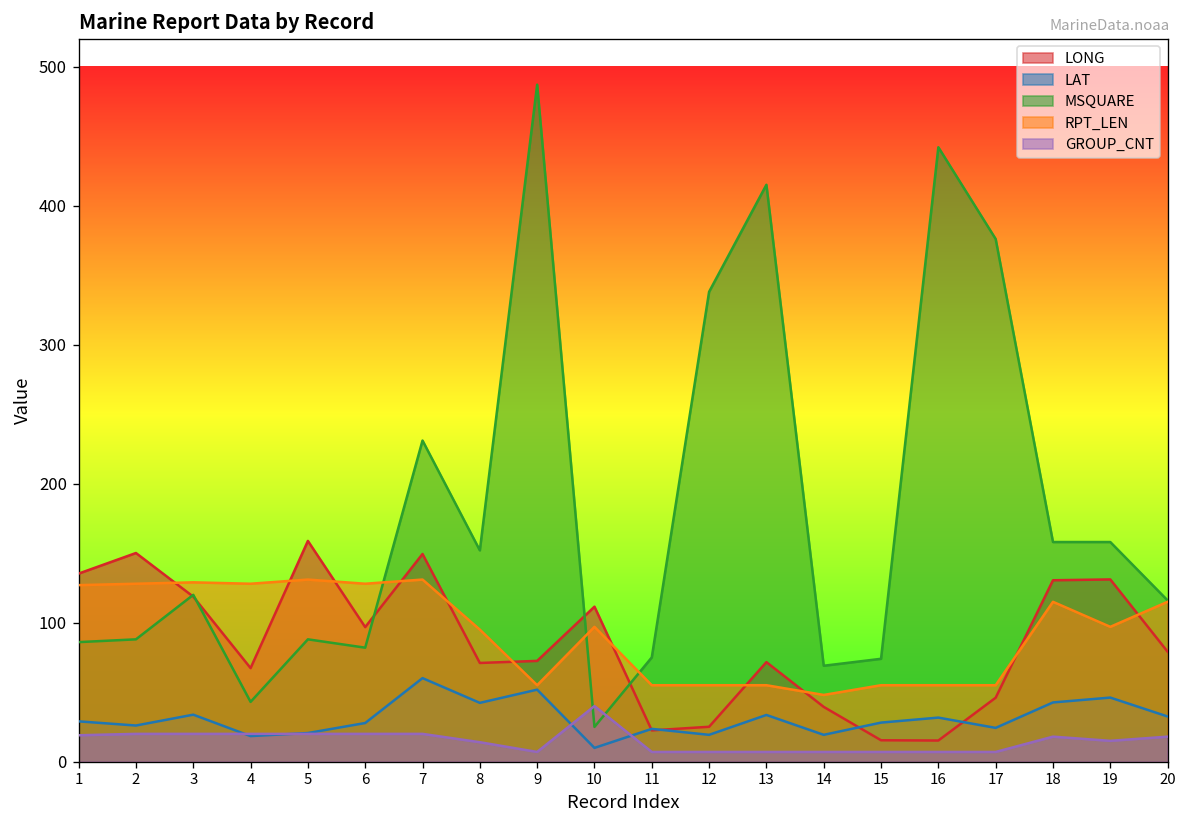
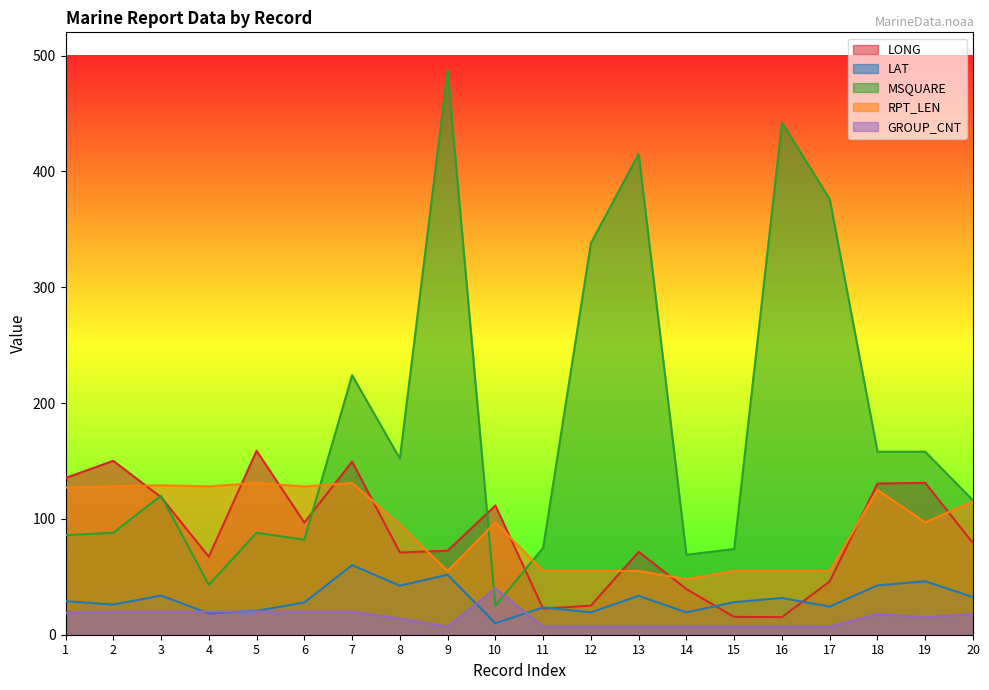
  {
    "LONG": {
      "1": 135,
      "2": 150,
      "4": 67,
      "5": 159,
      "6": 97,
      "7": 149,
      "8": 71,
      "9": 73,
      "10": 112,
      "12": 25,
      "13": 72,
      "14": 39,
      "15": 15,
      "16": 15,
      "17": 46,
      "18": 131,
      "19": 131,
      "20": 79
    },
    "LAT": {
      "1": 29,
      "2": 26,
      "3": 34,
      "6": 28,
      "7": 60,
      "8": 42,
      "9": 52,
      "10": 10,
      "12": 19,
      "13": 34,
      "14": 19,
      "15": 28,
      "16": 32,
      "17": 24,
      "18": 43,
      "19": 46,
      "20": 33
    },
    "MSQUARE": {
      "1": 86,
      "2": 88,
      "4": 43,
      "5": 88,
      "6": 82,
-     "7": 231,
+     "7": 224,
      "8": 152,
      "9": 487,
      "10": 25,
      "11": 75,
      "12": 338,
      "13": 415,
      "14": 69,
      "15": 74,
      "16": 442,
      "17": 376,
      "18": 158,
      "19": 158
    },
    "RPT_LEN": {
      "1": 127,
      "2": 128,
      "3": 129,
      "4": 128,
      "5": 131,
      "6": 128,
      "7": 131,
      "8": 95,
      "9": 55,
      "10": 97,
      "11": 55,
      "12": 55,
      "13": 55,
      "14": 48,
      "15": 55,
      "16": 55,
      "17": 55,
-     "18": 115,
+     "18": 125,
      "19": 97
    },
    "GROUP_CNT": {
      "1": 19,
      "2": 20,
      "3": 20,
      "6": 20,
      "7": 20,
      "8": 14,
      "9": 7,
      "10": 40,
      "11": 7,
      "12": 7,
      "13": 7,
      "14": 7,
      "15": 7,
      "16": 7,
      "17": 7,
      "18": 18,
      "19": 15,
      "20": 18
    }
  }
